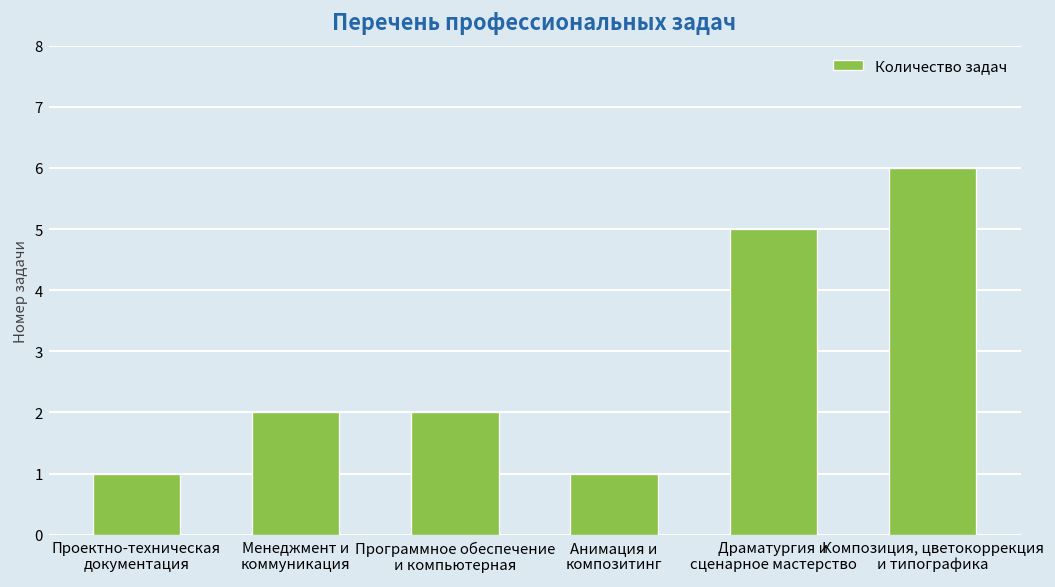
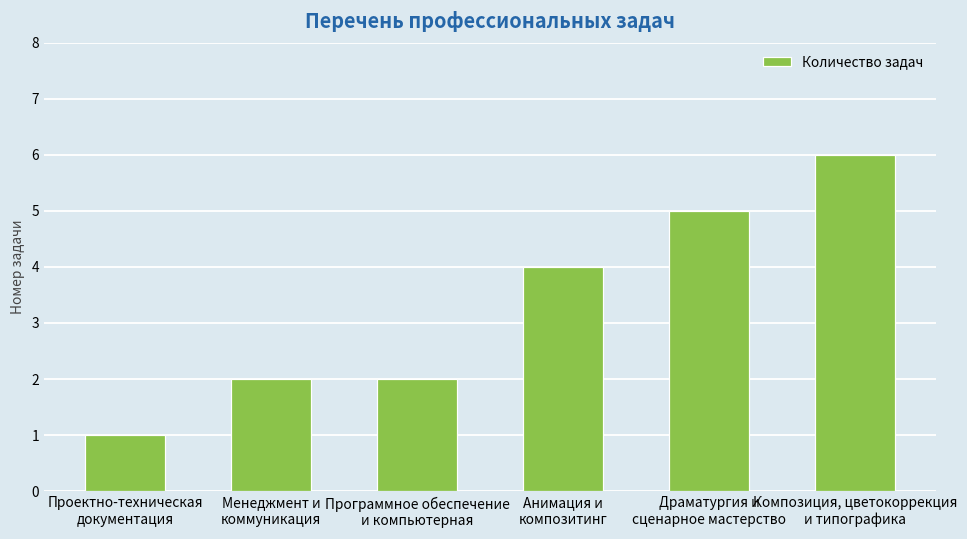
  {
    "Проектно-техническая документация": 1,
    "Менеджмент и коммуникация": 2,
    "Программное обеспечение и компьютерная": 2,
-   "Анимация и композитинг": 1
+   "Анимация и композитинг": 4
  }
